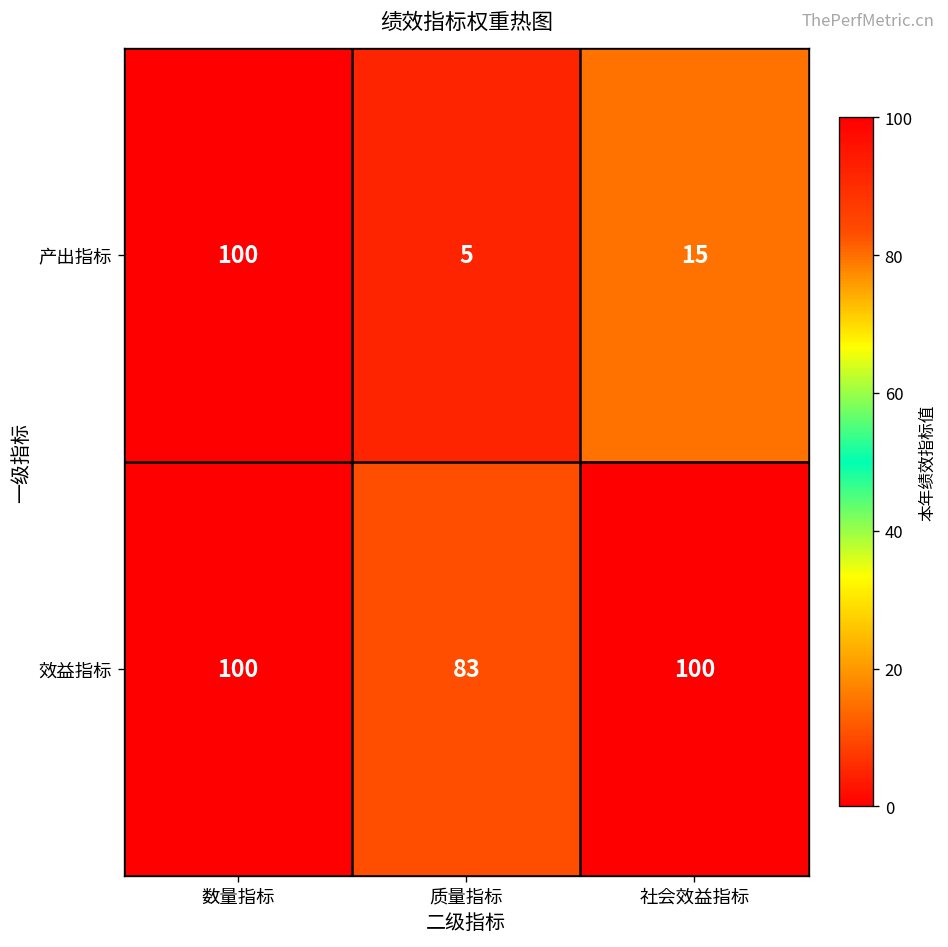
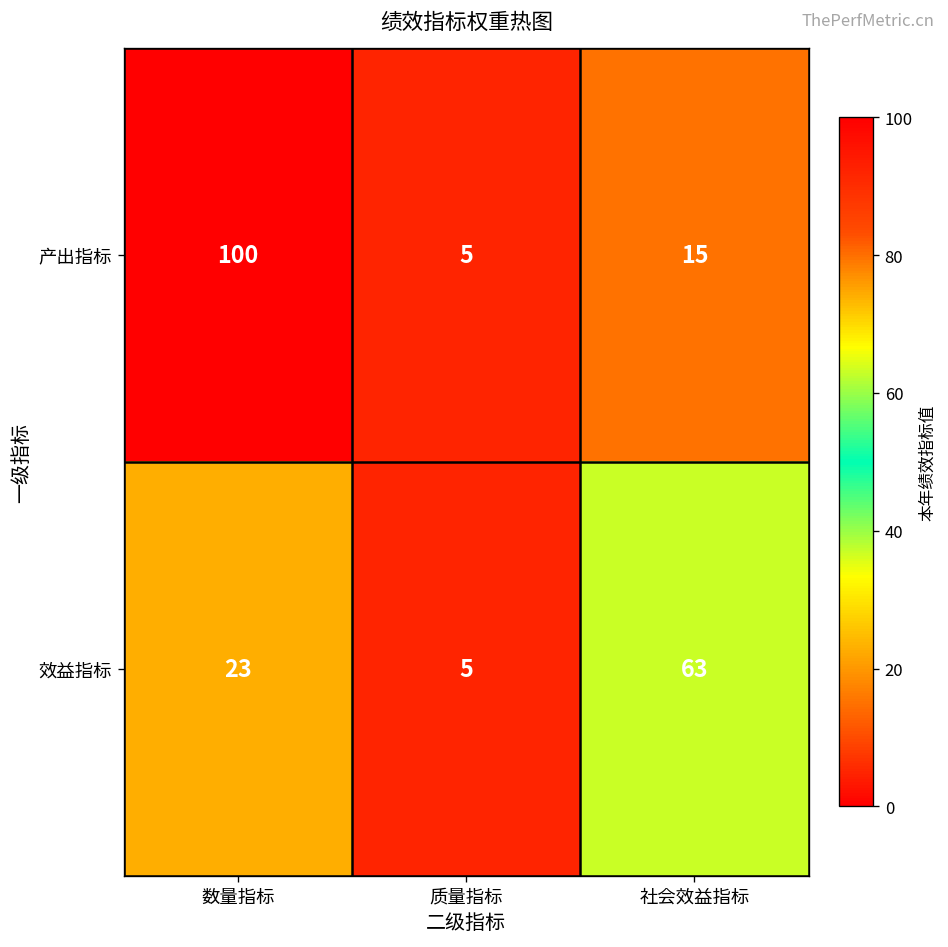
  {
    "产出指标": {
      "数量指标": 100,
      "质量指标": 5,
      "社会效益指标": 15
    },
    "效益指标": {
-     "数量指标": 100,
-     "质量指标": 83,
-     "社会效益指标": 100
+     "数量指标": 23,
+     "质量指标": 5,
+     "社会效益指标": 63
    }
  }
